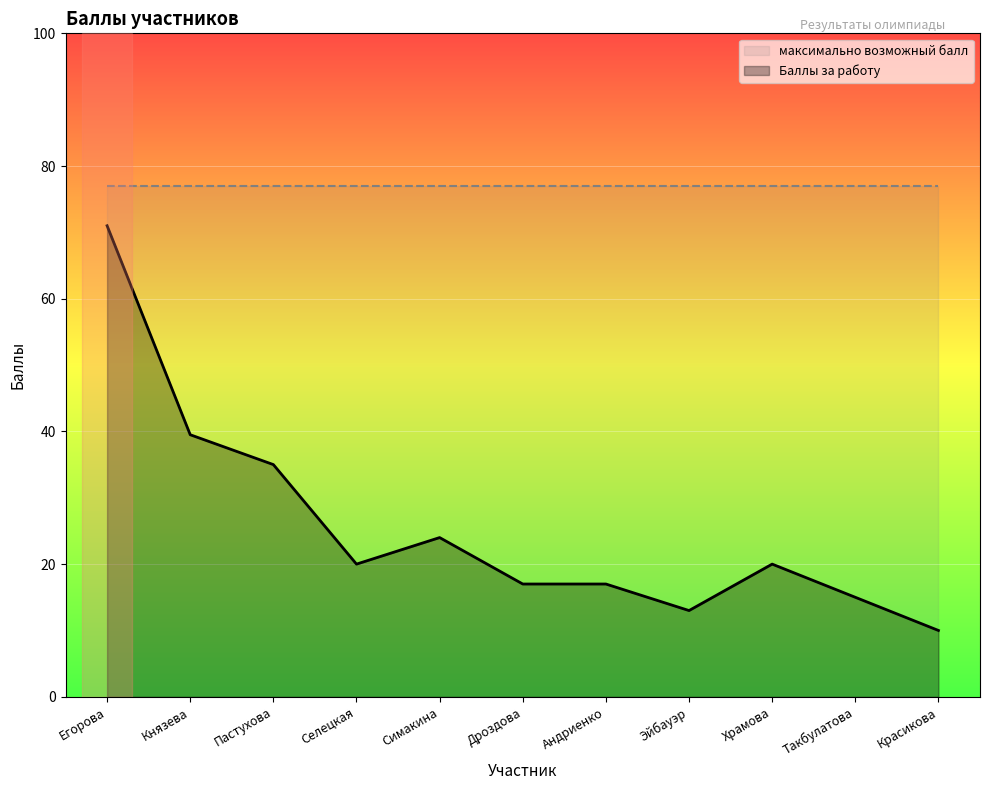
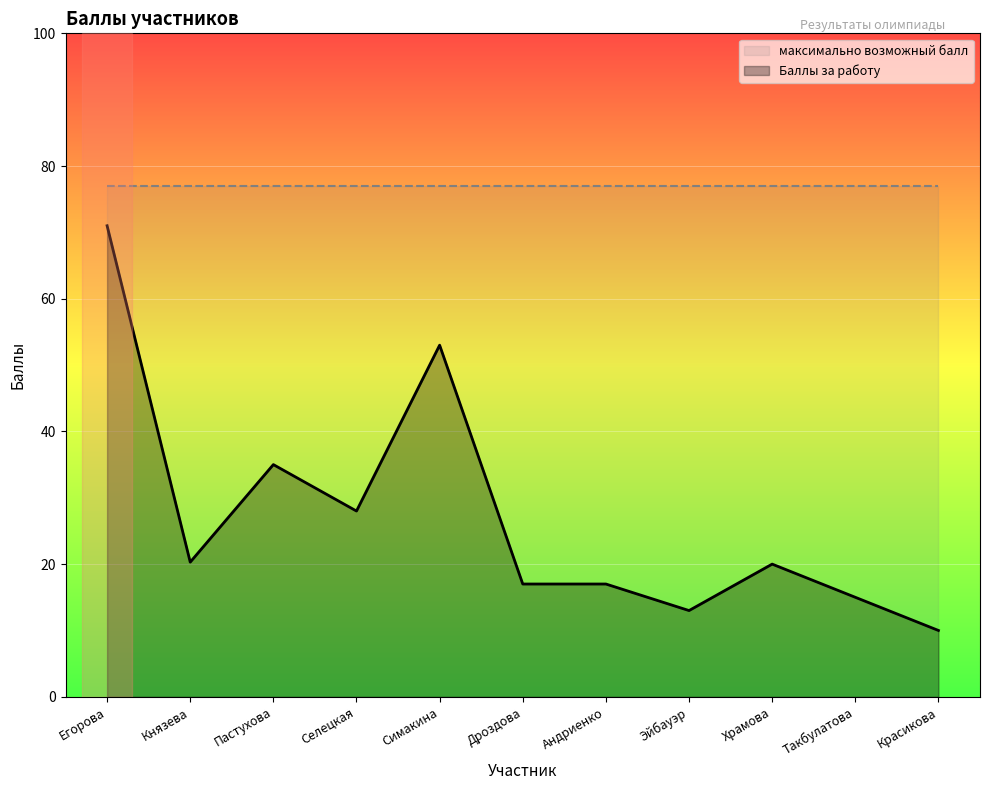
  {
    "максимально возможный балл": {
      "Егорова": 77,
      "Князева": 77,
      "Пастухова": 77,
      "Селецкая": 77,
      "Симакина": 77,
      "Дроздова": 77,
      "Андриенко": 77,
      "Эйбауэр": 77,
      "Храмова": 77,
      "Такбулатова": 77,
      "Красикова": 77
    },
    "Баллы за работу": {
      "Егорова": 71,
-     "Князева": 40,
+     "Князева": 20,
      "Пастухова": 35,
-     "Селецкая": 20,
-     "Симакина": 24,
+     "Селецкая": 28,
+     "Симакина": 53,
      "Дроздова": 17,
      "Андриенко": 17,
      "Эйбауэр": 13,
      "Храмова": 20,
      "Такбулатова": 15,
      "Красикова": 10
    }
  }
